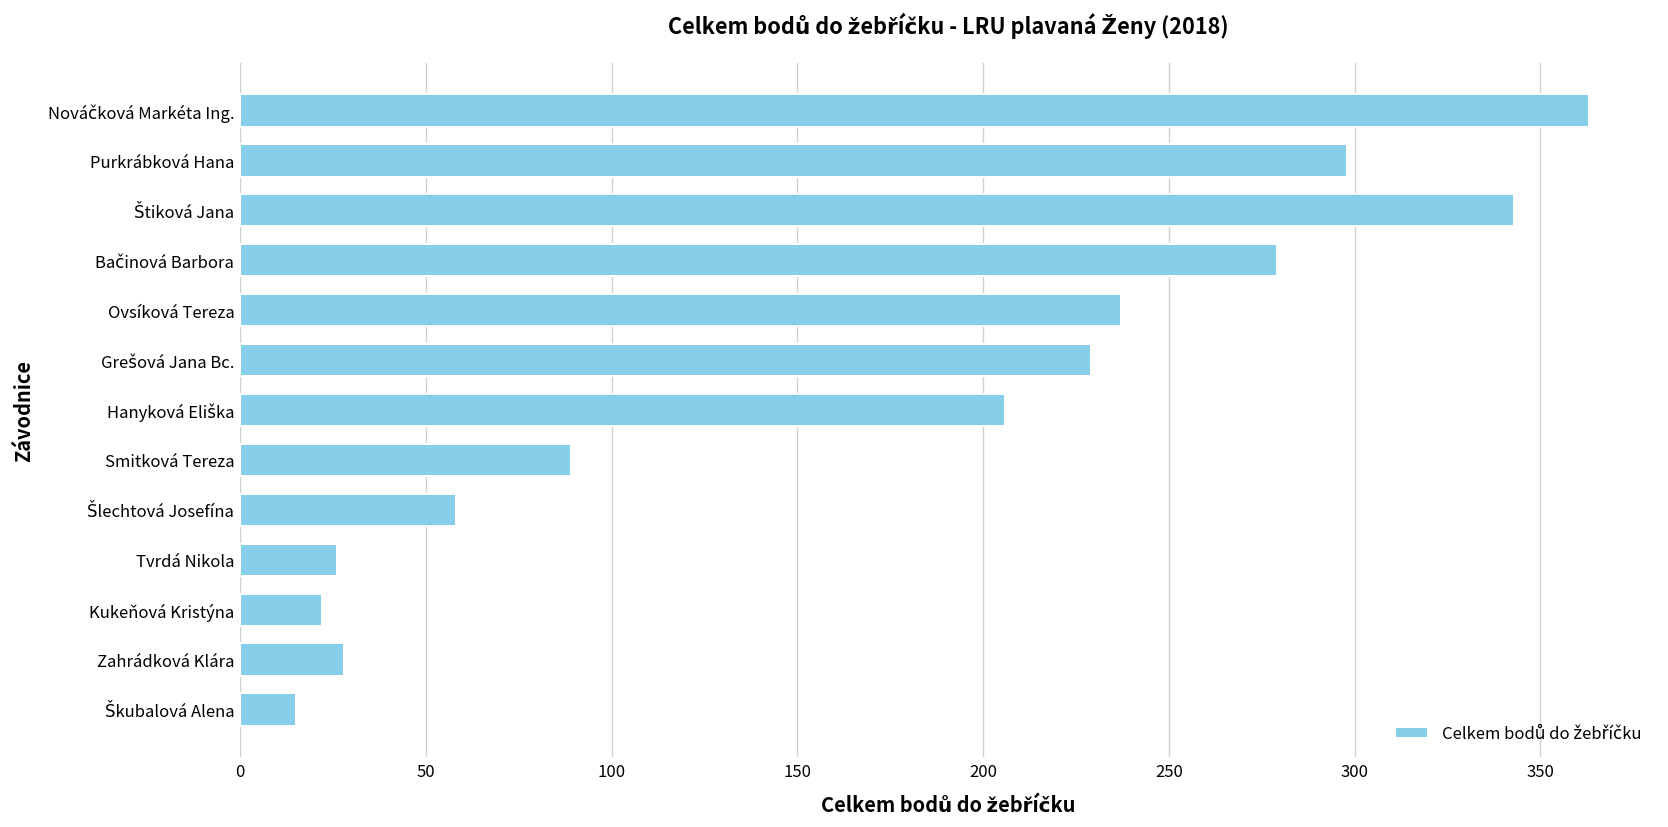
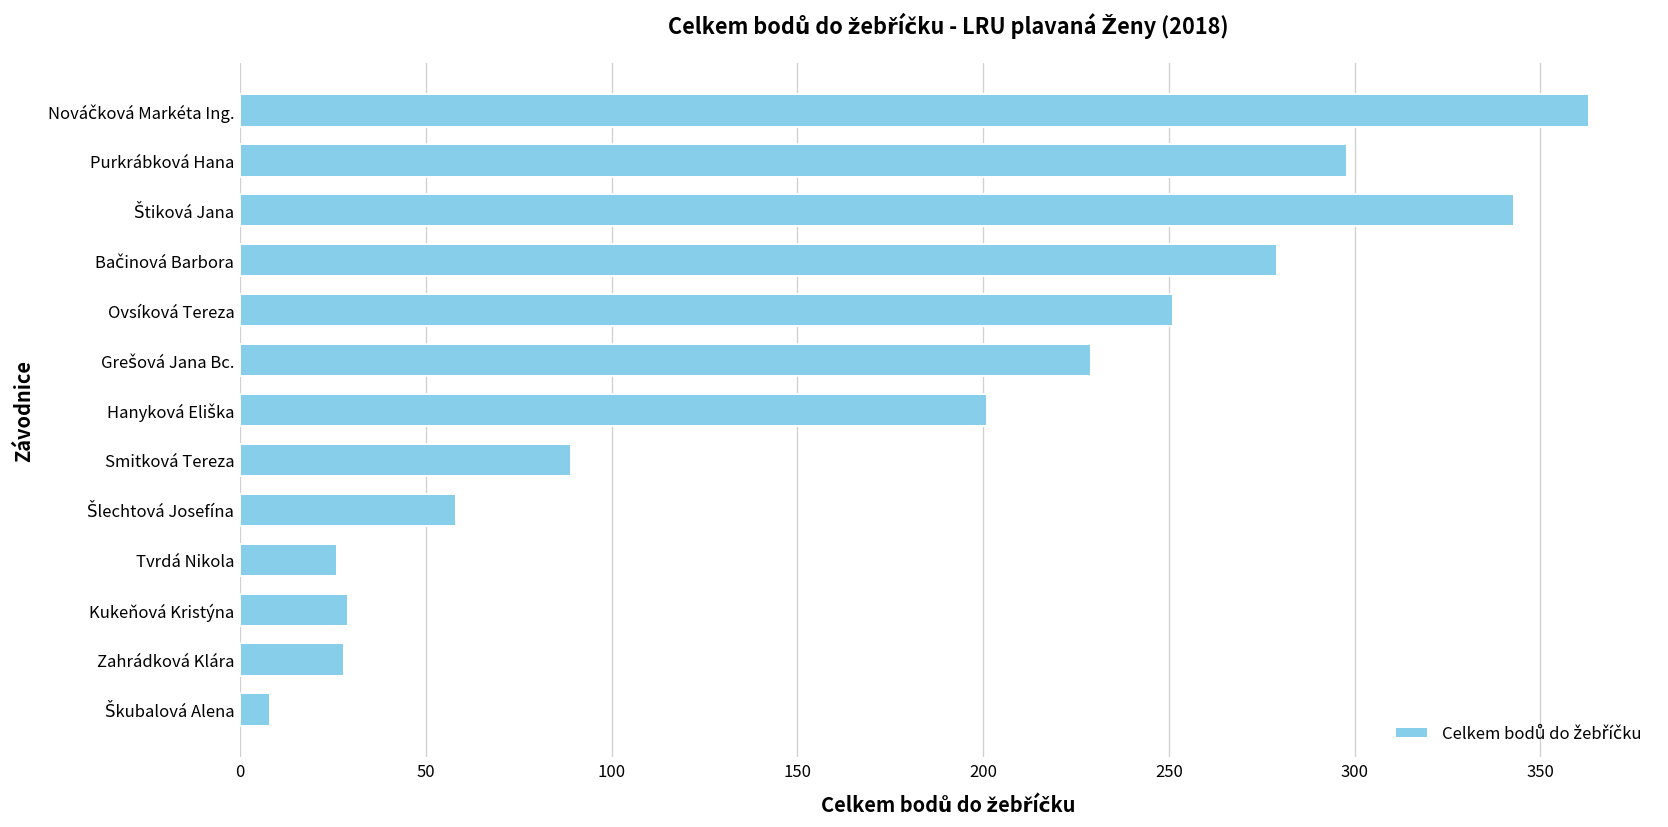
  {
    "Nováčková Markéta Ing.": 363,
    "Purkrábková Hana": 298,
    "Štiková Jana": 343,
    "Bačinová Barbora": 279,
-   "Ovsíková Tereza": 237,
+   "Ovsíková Tereza": 251,
    "Grešová Jana Bc.": 229,
-   "Hanyková Eliška": 206,
+   "Hanyková Eliška": 201,
    "Smitková Tereza": 89,
    "Šlechtová Josefína": 58,
    "Tvrdá Nikola": 26,
-   "Kukeňová Kristýna": 22,
+   "Kukeňová Kristýna": 29,
    "Zahrádková Klára": 28,
-   "Škubalová Alena": 15
+   "Škubalová Alena": 8
  }
